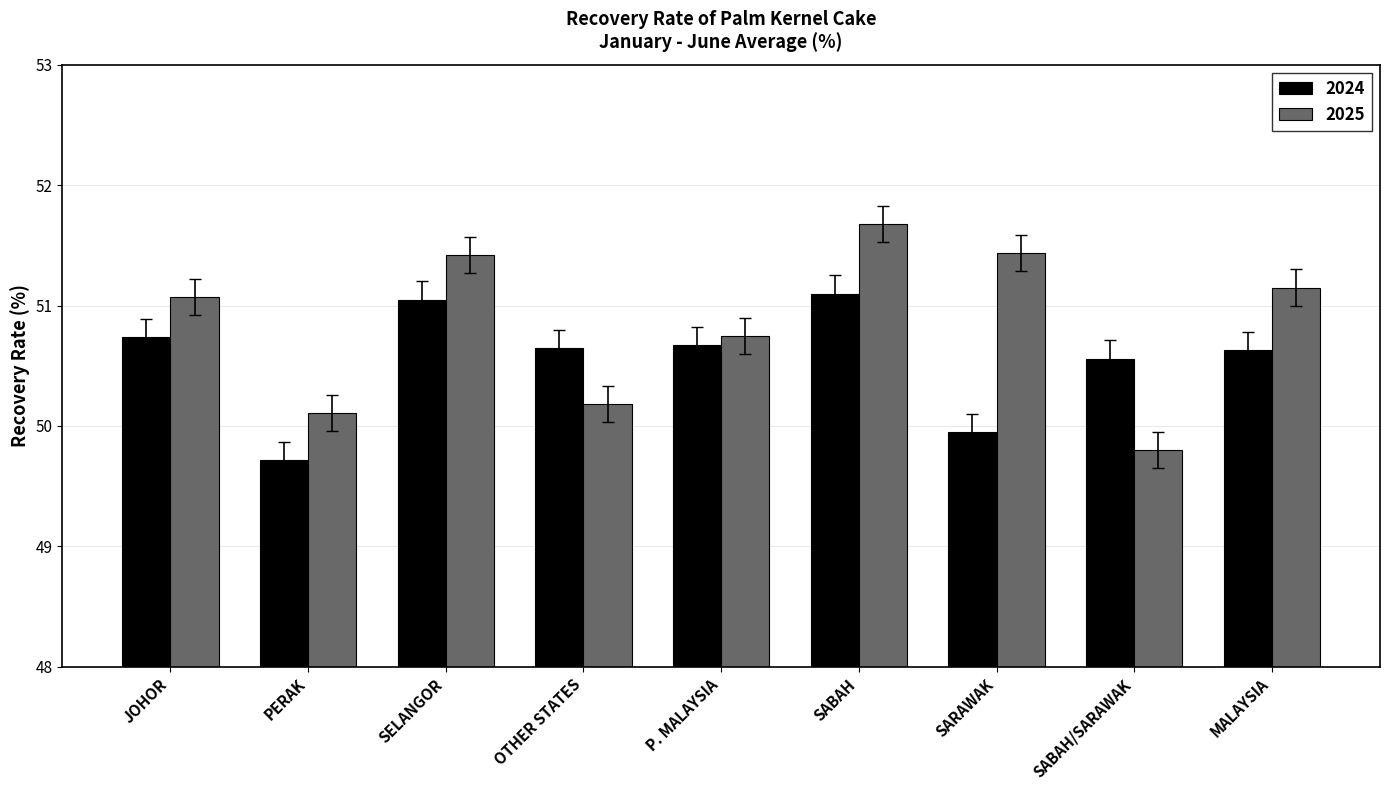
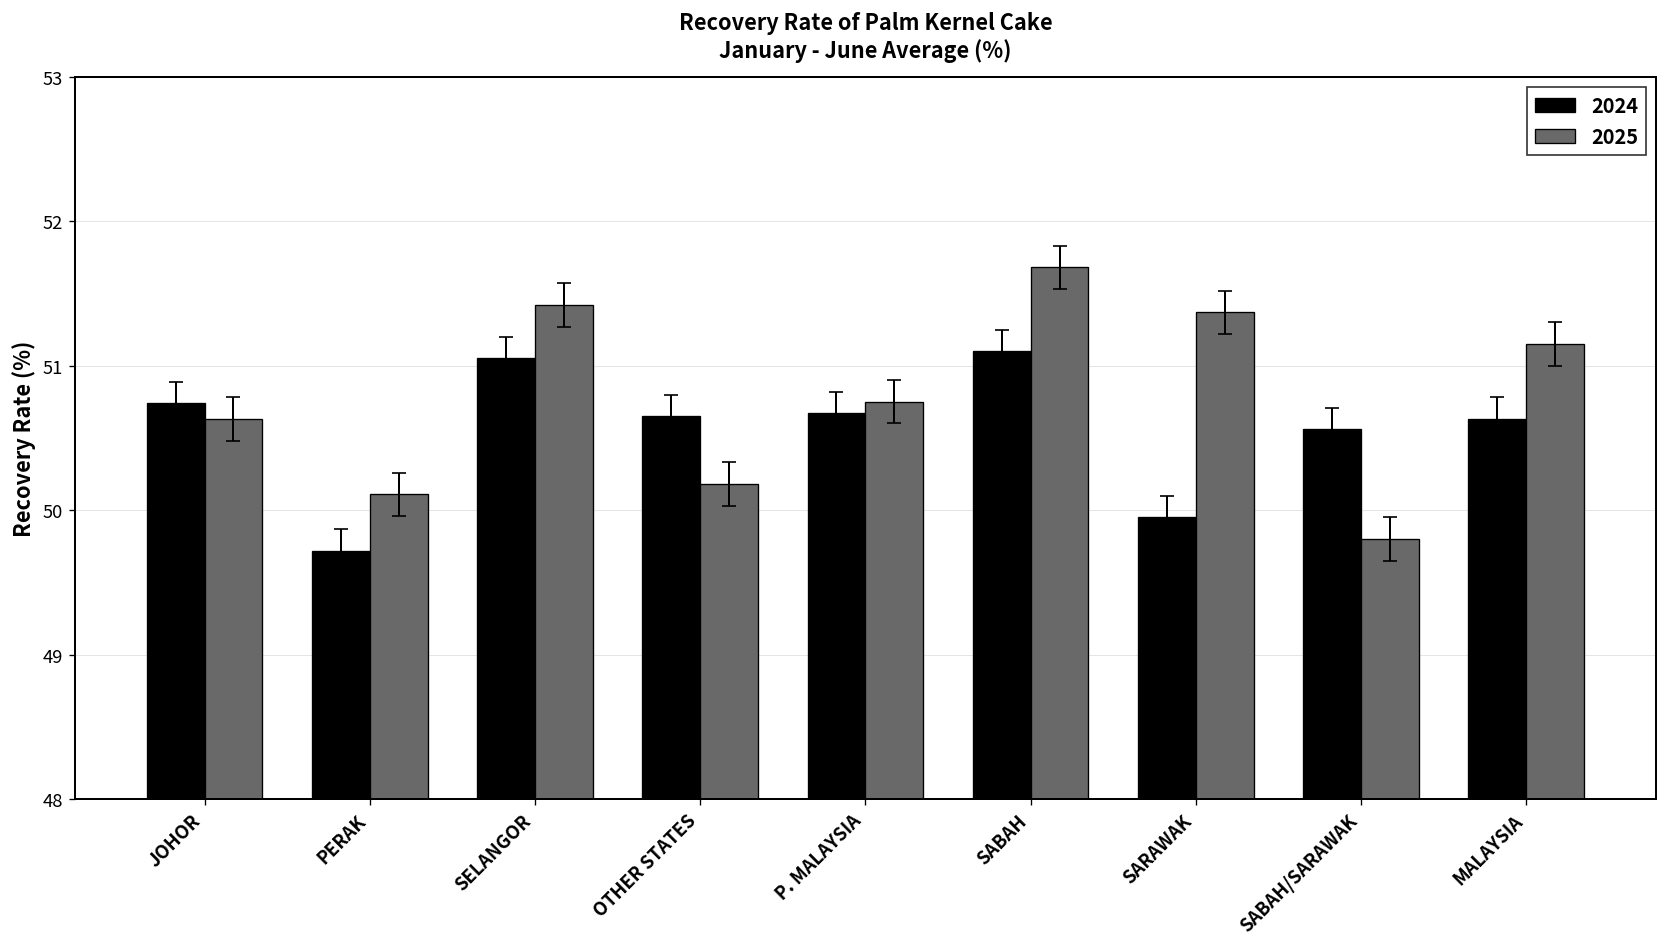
  {
    "2025": {
-     "JOHOR": 51.07,
+     "JOHOR": 50.63,
      "PERAK": 50.11,
      "SELANGOR": 51.42,
      "OTHER STATES": 50.18,
      "P. MALAYSIA": 50.75,
      "SABAH": 51.68,
-     "SARAWAK": 51.44,
+     "SARAWAK": 51.37,
      "SABAH/SARAWAK": 49.80,
      "MALAYSIA": 51.15
    }
  }
